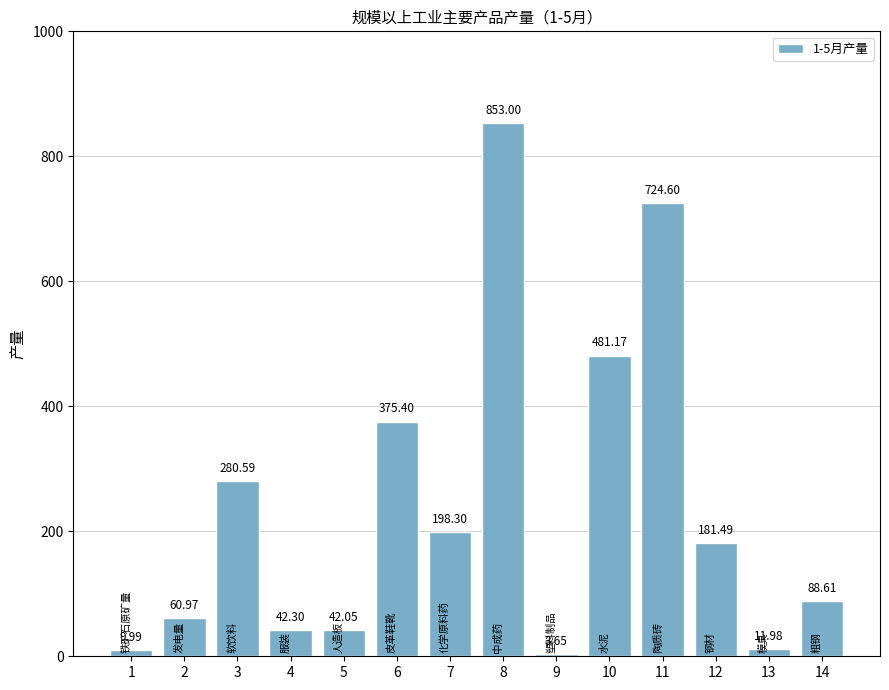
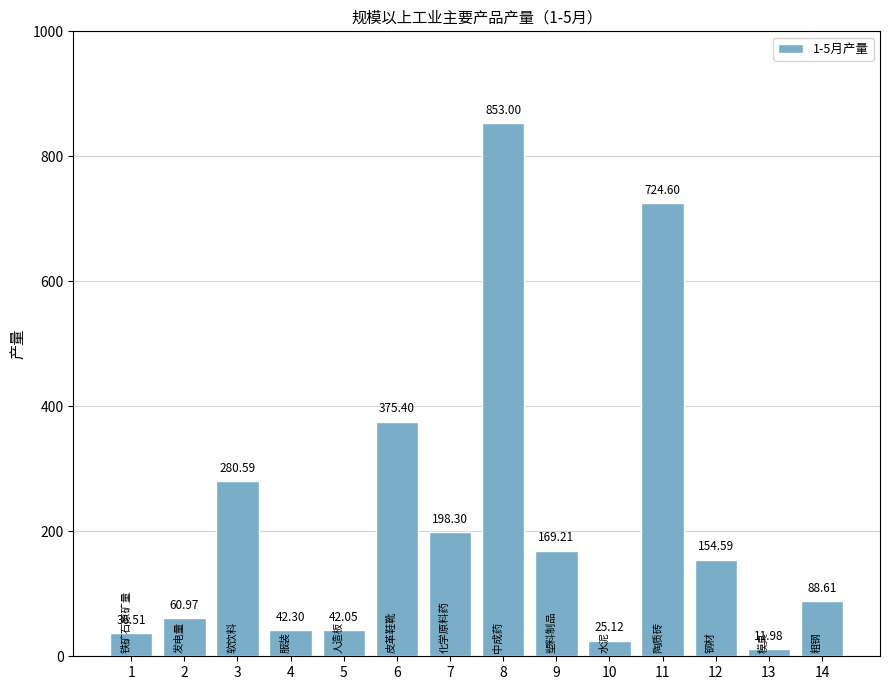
  {
-   "1": 9.99,
+   "1": 36.51,
    "2": 60.97,
    "3": 280.59,
    "4": 42.30,
    "5": 42.05,
    "6": 375.40,
    "7": 198.30,
    "8": 853.00,
-   "9": 3.65,
-   "10": 481.17,
+   "9": 169.21,
+   "10": 25.12,
    "11": 724.60,
-   "12": 181.49,
+   "12": 154.59,
    "14": 88.61
  }
